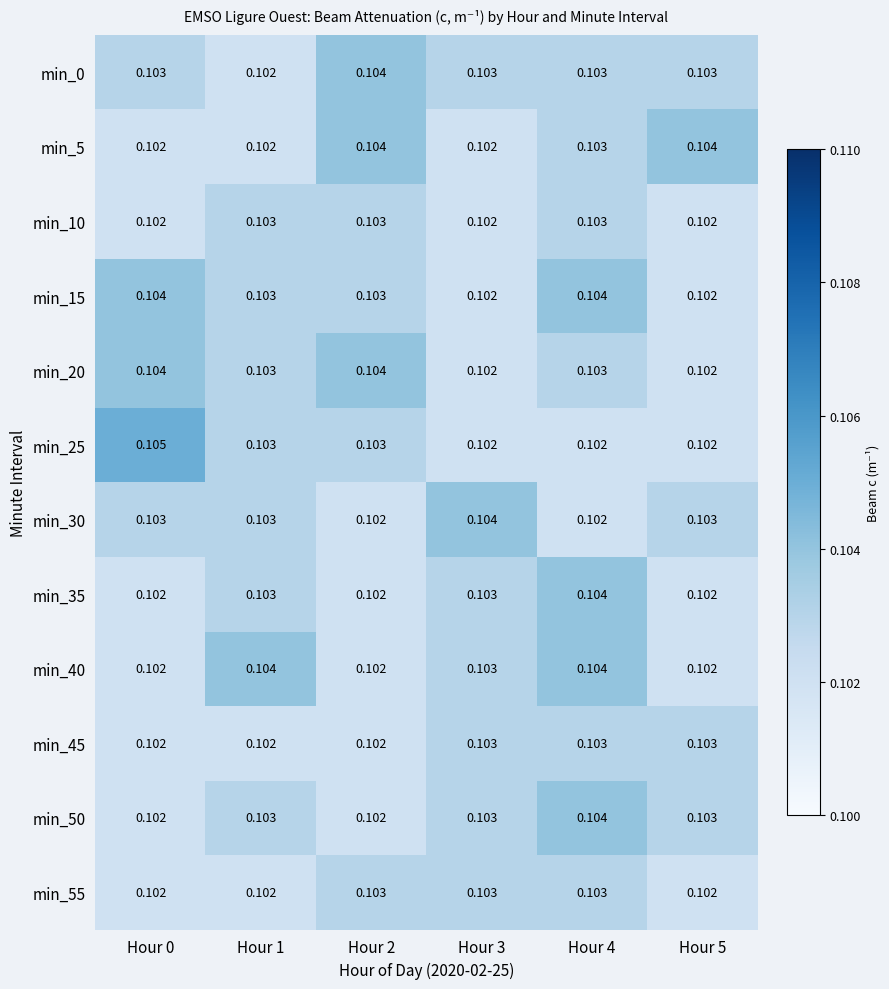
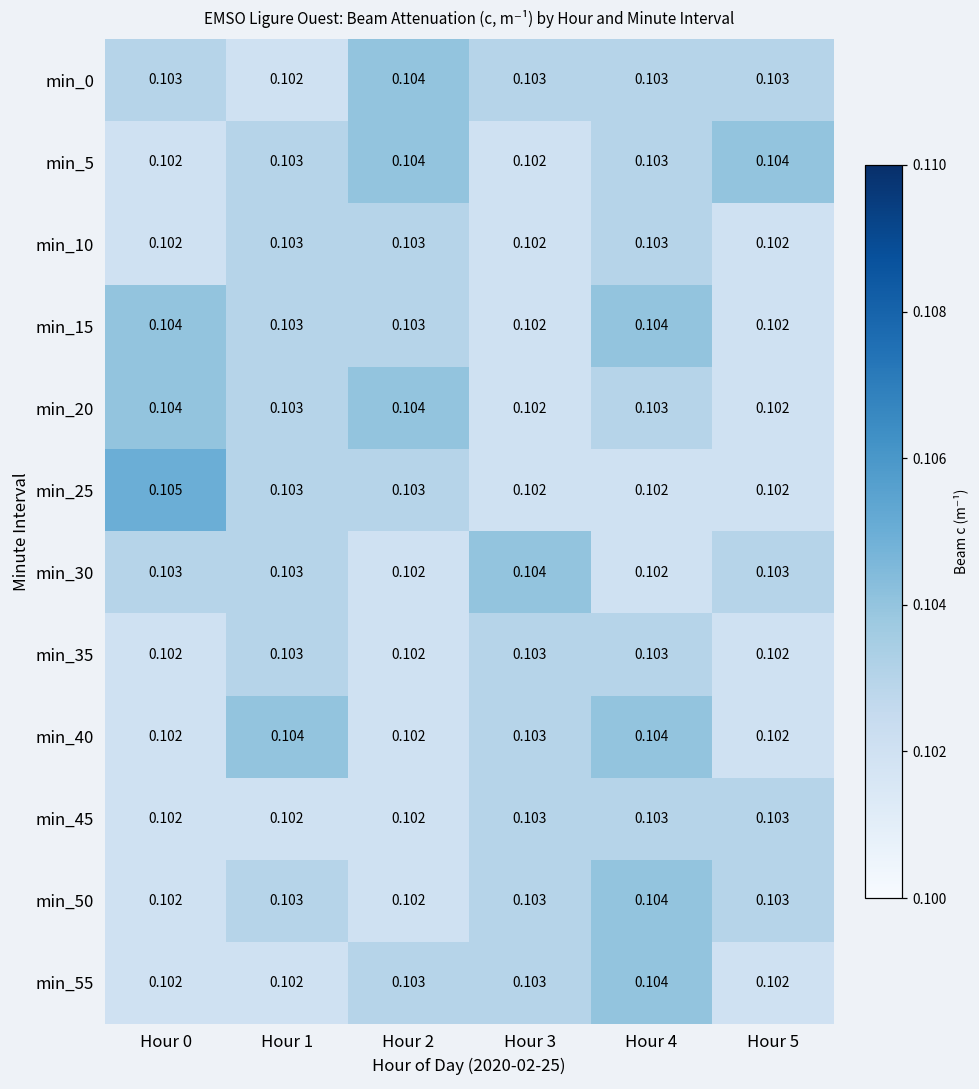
  {
    "min_0": {
      "Hour 0": 0.103,
      "Hour 1": 0.102,
      "Hour 2": 0.104,
      "Hour 3": 0.103,
      "Hour 4": 0.103,
      "Hour 5": 0.103
    },
    "min_5": {
      "Hour 0": 0.102,
-     "Hour 1": 0.102,
+     "Hour 1": 0.103,
      "Hour 2": 0.104,
      "Hour 3": 0.102,
      "Hour 4": 0.103,
      "Hour 5": 0.104
    },
    "min_10": {
      "Hour 0": 0.102,
      "Hour 1": 0.103,
      "Hour 2": 0.103,
      "Hour 3": 0.102,
      "Hour 4": 0.103,
      "Hour 5": 0.102
    },
    "min_15": {
      "Hour 0": 0.104,
      "Hour 1": 0.103,
      "Hour 2": 0.103,
      "Hour 3": 0.102,
      "Hour 4": 0.104,
      "Hour 5": 0.102
    },
    "min_20": {
      "Hour 0": 0.104,
      "Hour 1": 0.103,
      "Hour 2": 0.104,
      "Hour 3": 0.102,
      "Hour 4": 0.103,
      "Hour 5": 0.102
    },
    "min_25": {
      "Hour 0": 0.105,
      "Hour 1": 0.103,
      "Hour 2": 0.103,
      "Hour 3": 0.102,
      "Hour 4": 0.102,
      "Hour 5": 0.102
    },
    "min_30": {
      "Hour 0": 0.103,
      "Hour 1": 0.103,
      "Hour 2": 0.102,
      "Hour 3": 0.104,
      "Hour 4": 0.102,
      "Hour 5": 0.103
    },
    "min_35": {
      "Hour 0": 0.102,
      "Hour 1": 0.103,
      "Hour 2": 0.102,
      "Hour 3": 0.103,
-     "Hour 4": 0.104,
+     "Hour 4": 0.103,
      "Hour 5": 0.102
    },
    "min_40": {
      "Hour 0": 0.102,
      "Hour 1": 0.104,
      "Hour 2": 0.102,
      "Hour 3": 0.103,
      "Hour 4": 0.104,
      "Hour 5": 0.102
    },
    "min_45": {
      "Hour 0": 0.102,
      "Hour 1": 0.102,
      "Hour 2": 0.102,
      "Hour 3": 0.103,
      "Hour 4": 0.103,
      "Hour 5": 0.103
    },
    "min_50": {
      "Hour 0": 0.102,
      "Hour 1": 0.103,
      "Hour 2": 0.102,
      "Hour 3": 0.103,
      "Hour 4": 0.104,
      "Hour 5": 0.103
    },
    "min_55": {
      "Hour 0": 0.102,
      "Hour 1": 0.102,
      "Hour 2": 0.103,
      "Hour 3": 0.103,
-     "Hour 4": 0.103,
+     "Hour 4": 0.104,
      "Hour 5": 0.102
    }
  }
